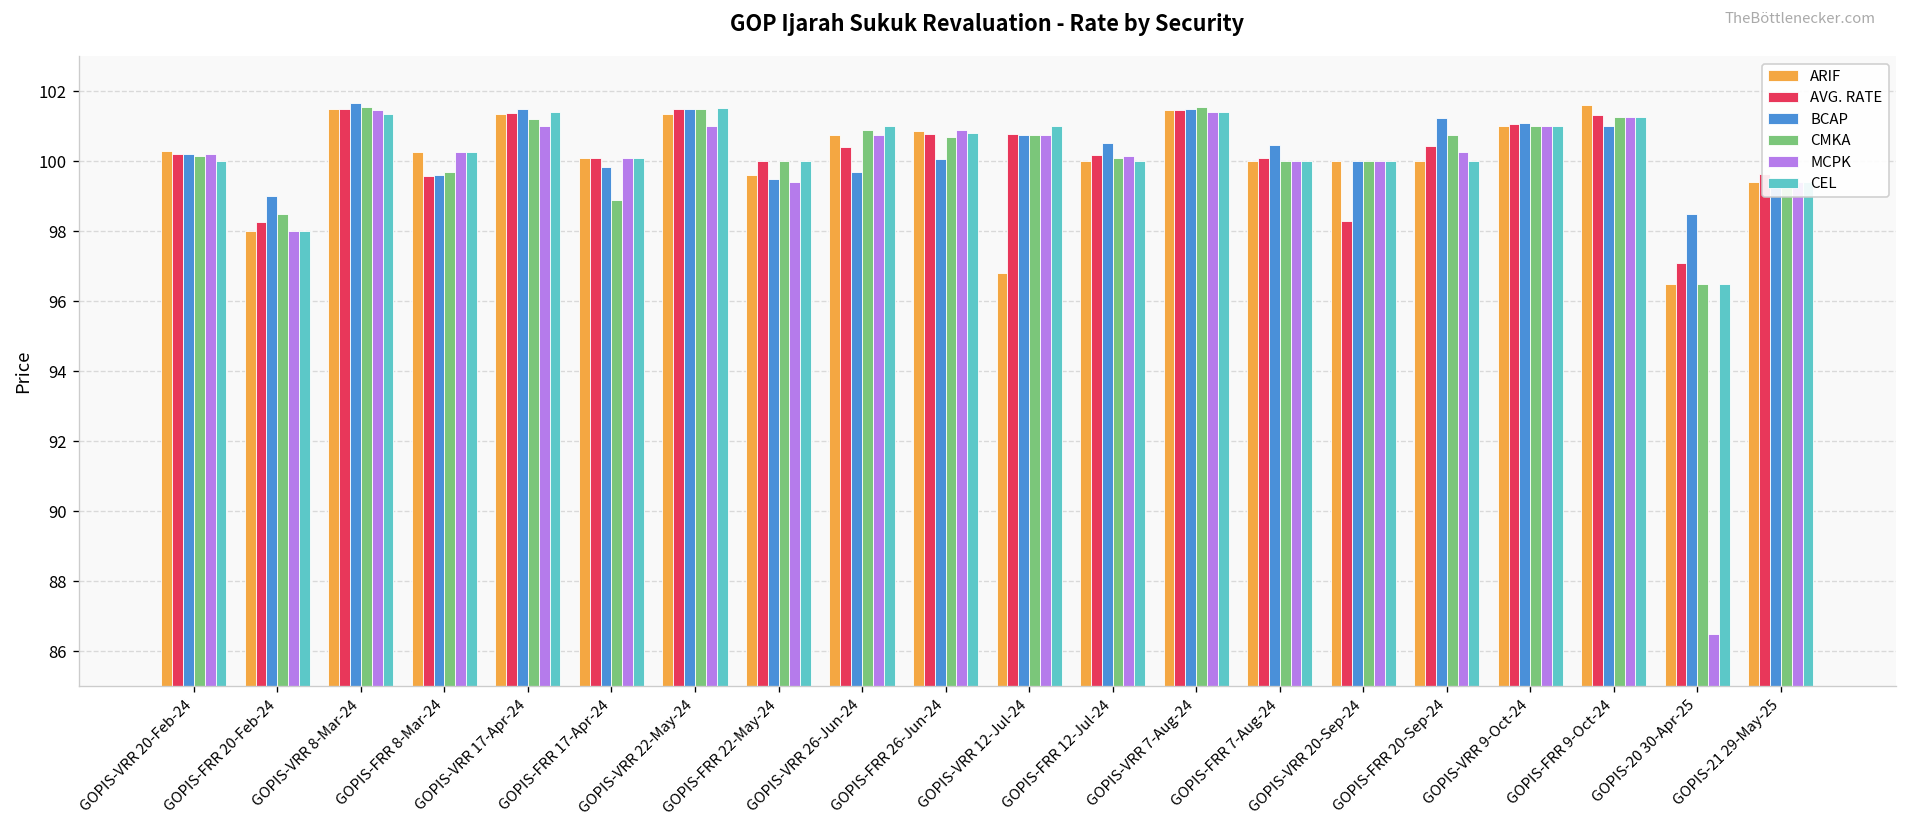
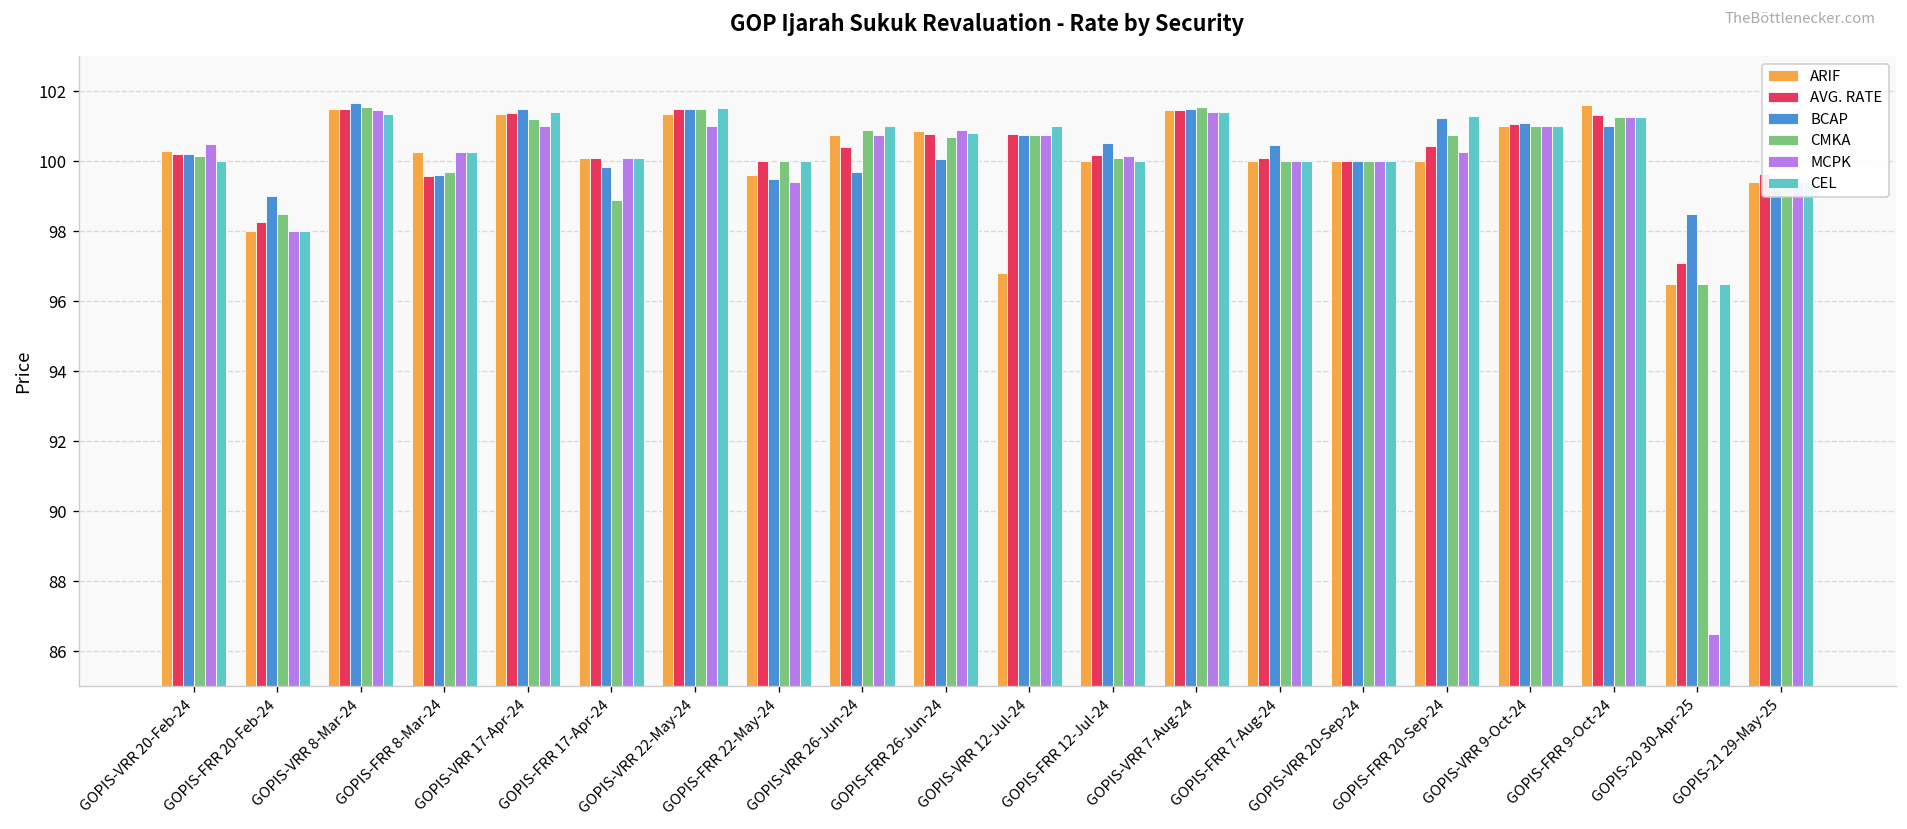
  {
    "ARIF": {
      "GOPIS-VRR 20-Feb-24": 100.3,
      "GOPIS-FRR 20-Feb-24": 98.0,
      "GOPIS-VRR 8-Mar-24": 101.5,
      "GOPIS-FRR 8-Mar-24": 100.3,
      "GOPIS-VRR 17-Apr-24": 101.4,
      "GOPIS-FRR 17-Apr-24": 100.1,
      "GOPIS-VRR 22-May-24": 101.4,
      "GOPIS-FRR 22-May-24": 99.6,
      "GOPIS-VRR 26-Jun-24": 100.8,
      "GOPIS-FRR 26-Jun-24": 100.9,
      "GOPIS-VRR 12-Jul-24": 96.8,
      "GOPIS-FRR 12-Jul-24": 100.0,
      "GOPIS-VRR 7-Aug-24": 101.5,
      "GOPIS-FRR 7-Aug-24": 100.0,
      "GOPIS-VRR 20-Sep-24": 100.0,
      "GOPIS-FRR 20-Sep-24": 100.0,
      "GOPIS-VRR 9-Oct-24": 101.0,
      "GOPIS-FRR 9-Oct-24": 101.6,
      "GOPIS-20 30-Apr-25": 96.5,
      "GOPIS-21 29-May-25": 99.4
    },
    "AVG. RATE": {
      "GOPIS-VRR 20-Feb-24": 100.2,
      "GOPIS-FRR 20-Feb-24": 98.3,
      "GOPIS-VRR 8-Mar-24": 101.5,
      "GOPIS-FRR 8-Mar-24": 99.6,
      "GOPIS-VRR 17-Apr-24": 101.4,
      "GOPIS-FRR 17-Apr-24": 100.1,
      "GOPIS-VRR 22-May-24": 101.5,
      "GOPIS-FRR 22-May-24": 100.0,
      "GOPIS-VRR 26-Jun-24": 100.4,
      "GOPIS-FRR 26-Jun-24": 100.8,
      "GOPIS-VRR 12-Jul-24": 100.8,
      "GOPIS-FRR 12-Jul-24": 100.2,
      "GOPIS-VRR 7-Aug-24": 101.5,
      "GOPIS-FRR 7-Aug-24": 100.1,
-     "GOPIS-VRR 20-Sep-24": 98.3,
+     "GOPIS-VRR 20-Sep-24": 100.0,
      "GOPIS-FRR 20-Sep-24": 100.4,
      "GOPIS-VRR 9-Oct-24": 101.1,
      "GOPIS-FRR 9-Oct-24": 101.3,
      "GOPIS-20 30-Apr-25": 97.1
    },
    "BCAP": {
      "GOPIS-VRR 20-Feb-24": 100.2,
      "GOPIS-FRR 20-Feb-24": 99.0,
      "GOPIS-VRR 8-Mar-24": 101.7,
      "GOPIS-FRR 8-Mar-24": 99.6,
      "GOPIS-VRR 17-Apr-24": 101.5,
      "GOPIS-FRR 17-Apr-24": 99.8,
      "GOPIS-VRR 22-May-24": 101.5,
      "GOPIS-FRR 22-May-24": 99.5,
      "GOPIS-VRR 26-Jun-24": 99.7,
      "GOPIS-FRR 26-Jun-24": 100.1,
      "GOPIS-VRR 12-Jul-24": 100.8,
      "GOPIS-FRR 12-Jul-24": 100.5,
      "GOPIS-VRR 7-Aug-24": 101.5,
      "GOPIS-FRR 7-Aug-24": 100.5,
      "GOPIS-VRR 20-Sep-24": 100.0,
      "GOPIS-FRR 20-Sep-24": 101.2,
      "GOPIS-VRR 9-Oct-24": 101.1,
      "GOPIS-FRR 9-Oct-24": 101.0,
      "GOPIS-20 30-Apr-25": 98.5
    },
    "CMKA": {
      "GOPIS-VRR 20-Feb-24": 100.2,
      "GOPIS-FRR 20-Feb-24": 98.5,
      "GOPIS-VRR 8-Mar-24": 101.6,
      "GOPIS-FRR 8-Mar-24": 99.7,
      "GOPIS-VRR 17-Apr-24": 101.2,
      "GOPIS-FRR 17-Apr-24": 98.9,
      "GOPIS-VRR 22-May-24": 101.5,
      "GOPIS-FRR 22-May-24": 100.0,
      "GOPIS-VRR 26-Jun-24": 100.9,
      "GOPIS-FRR 26-Jun-24": 100.7,
      "GOPIS-VRR 12-Jul-24": 100.8,
      "GOPIS-FRR 12-Jul-24": 100.1,
      "GOPIS-VRR 7-Aug-24": 101.6,
      "GOPIS-FRR 7-Aug-24": 100.0,
      "GOPIS-VRR 20-Sep-24": 100.0,
      "GOPIS-FRR 20-Sep-24": 100.8,
      "GOPIS-VRR 9-Oct-24": 101.0,
      "GOPIS-FRR 9-Oct-24": 101.3,
      "GOPIS-20 30-Apr-25": 96.5
    },
    "MCPK": {
-     "GOPIS-VRR 20-Feb-24": 100.2,
+     "GOPIS-VRR 20-Feb-24": 100.5,
      "GOPIS-FRR 20-Feb-24": 98.0,
      "GOPIS-VRR 8-Mar-24": 101.5,
      "GOPIS-FRR 8-Mar-24": 100.3,
      "GOPIS-VRR 17-Apr-24": 101.0,
      "GOPIS-FRR 17-Apr-24": 100.1,
      "GOPIS-VRR 22-May-24": 101.0,
      "GOPIS-FRR 22-May-24": 99.4,
      "GOPIS-VRR 26-Jun-24": 100.8,
      "GOPIS-FRR 26-Jun-24": 100.9,
      "GOPIS-VRR 12-Jul-24": 100.8,
      "GOPIS-FRR 12-Jul-24": 100.2,
      "GOPIS-VRR 7-Aug-24": 101.4,
      "GOPIS-FRR 7-Aug-24": 100.0,
      "GOPIS-VRR 20-Sep-24": 100.0,
      "GOPIS-FRR 20-Sep-24": 100.3,
      "GOPIS-VRR 9-Oct-24": 101.0,
      "GOPIS-FRR 9-Oct-24": 101.3,
      "GOPIS-20 30-Apr-25": 86.5
    },
    "CEL": {
      "GOPIS-VRR 20-Feb-24": 100.0,
      "GOPIS-FRR 20-Feb-24": 98.0,
      "GOPIS-VRR 8-Mar-24": 101.4,
      "GOPIS-FRR 8-Mar-24": 100.3,
      "GOPIS-VRR 17-Apr-24": 101.4,
      "GOPIS-FRR 17-Apr-24": 100.1,
      "GOPIS-VRR 22-May-24": 101.5,
      "GOPIS-FRR 22-May-24": 100.0,
      "GOPIS-VRR 26-Jun-24": 101.0,
      "GOPIS-FRR 26-Jun-24": 100.8,
      "GOPIS-VRR 12-Jul-24": 101.0,
      "GOPIS-FRR 12-Jul-24": 100.0,
      "GOPIS-VRR 7-Aug-24": 101.4,
      "GOPIS-FRR 7-Aug-24": 100.0,
      "GOPIS-VRR 20-Sep-24": 100.0,
-     "GOPIS-FRR 20-Sep-24": 100.0,
+     "GOPIS-FRR 20-Sep-24": 101.3,
      "GOPIS-VRR 9-Oct-24": 101.0,
      "GOPIS-FRR 9-Oct-24": 101.3,
      "GOPIS-20 30-Apr-25": 96.5
    }
  }
